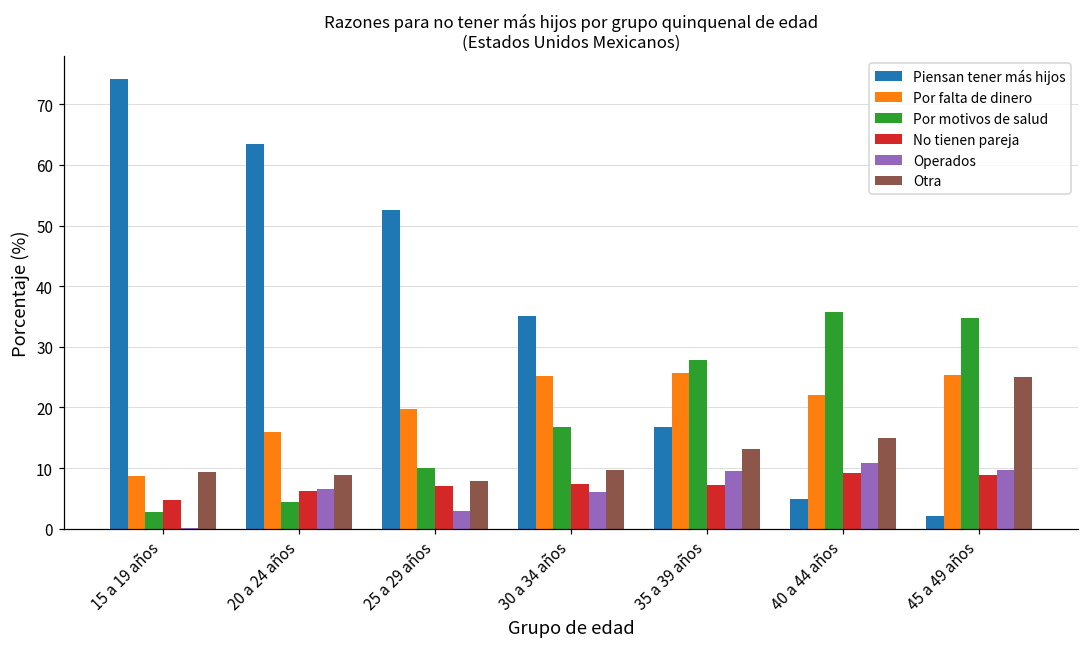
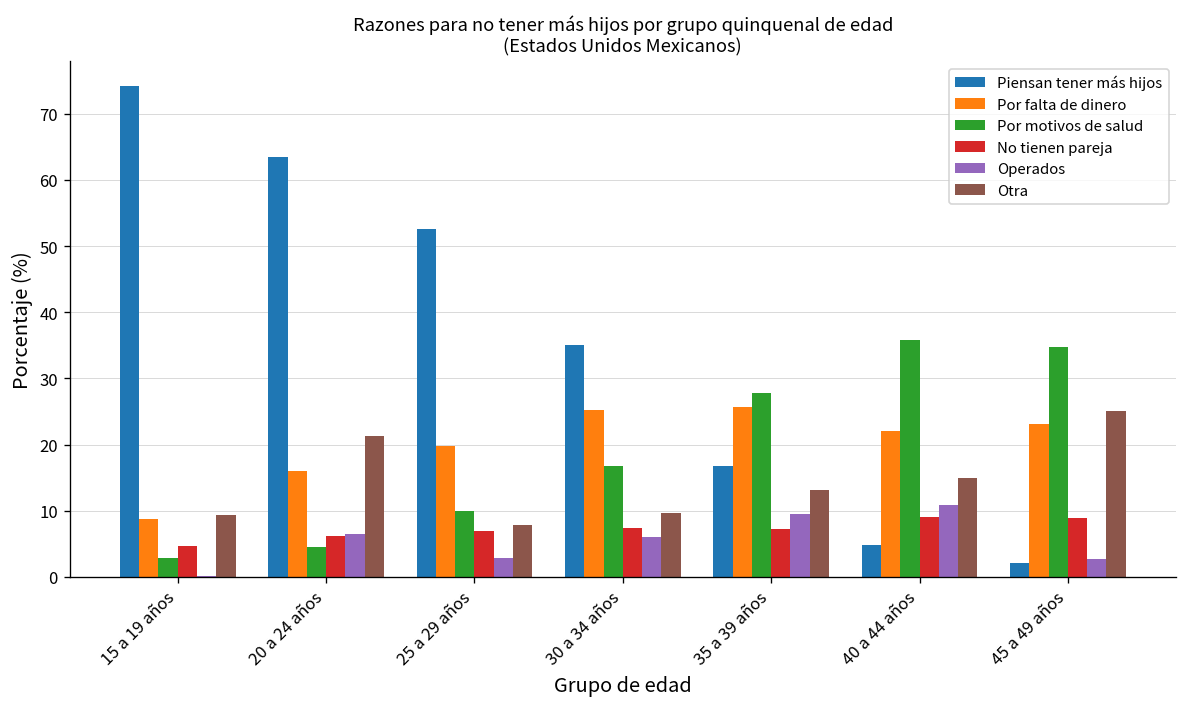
  {
    "Piensan tener más hijos": {
      "15 a 19 años": 74,
      "20 a 24 años": 63,
      "25 a 29 años": 53,
      "30 a 34 años": 35,
      "35 a 39 años": 17,
      "40 a 44 años": 5,
      "45 a 49 años": 2
    },
    "Por falta de dinero": {
      "15 a 19 años": 9,
      "20 a 24 años": 16,
      "25 a 29 años": 20,
      "30 a 34 años": 25,
      "35 a 39 años": 26,
      "40 a 44 años": 22,
-     "45 a 49 años": 25
+     "45 a 49 años": 23
    },
    "Por motivos de salud": {
      "15 a 19 años": 3,
      "20 a 24 años": 4,
      "25 a 29 años": 10,
      "30 a 34 años": 17,
      "35 a 39 años": 28,
      "40 a 44 años": 36,
      "45 a 49 años": 35
    },
    "No tienen pareja": {
      "15 a 19 años": 5,
      "20 a 24 años": 6,
      "25 a 29 años": 7,
      "30 a 34 años": 7,
      "35 a 39 años": 7,
      "40 a 44 años": 9,
      "45 a 49 años": 9
    },
    "Operados": {
      "20 a 24 años": 6,
      "25 a 29 años": 3,
      "30 a 34 años": 6,
      "35 a 39 años": 9,
      "40 a 44 años": 11,
-     "45 a 49 años": 10
+     "45 a 49 años": 3
    },
    "Otra": {
      "15 a 19 años": 9,
-     "20 a 24 años": 9,
+     "20 a 24 años": 21,
      "25 a 29 años": 8,
      "30 a 34 años": 10,
      "35 a 39 años": 13,
      "40 a 44 años": 15,
      "45 a 49 años": 25
    }
  }
